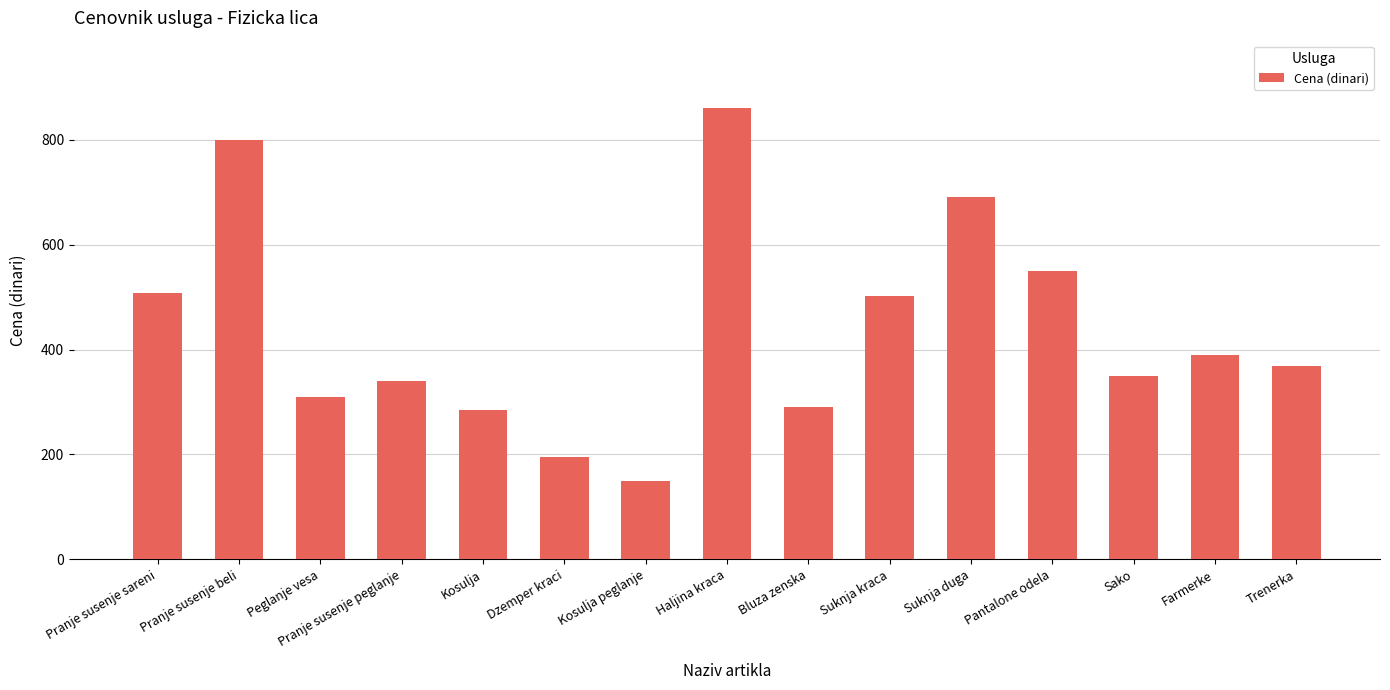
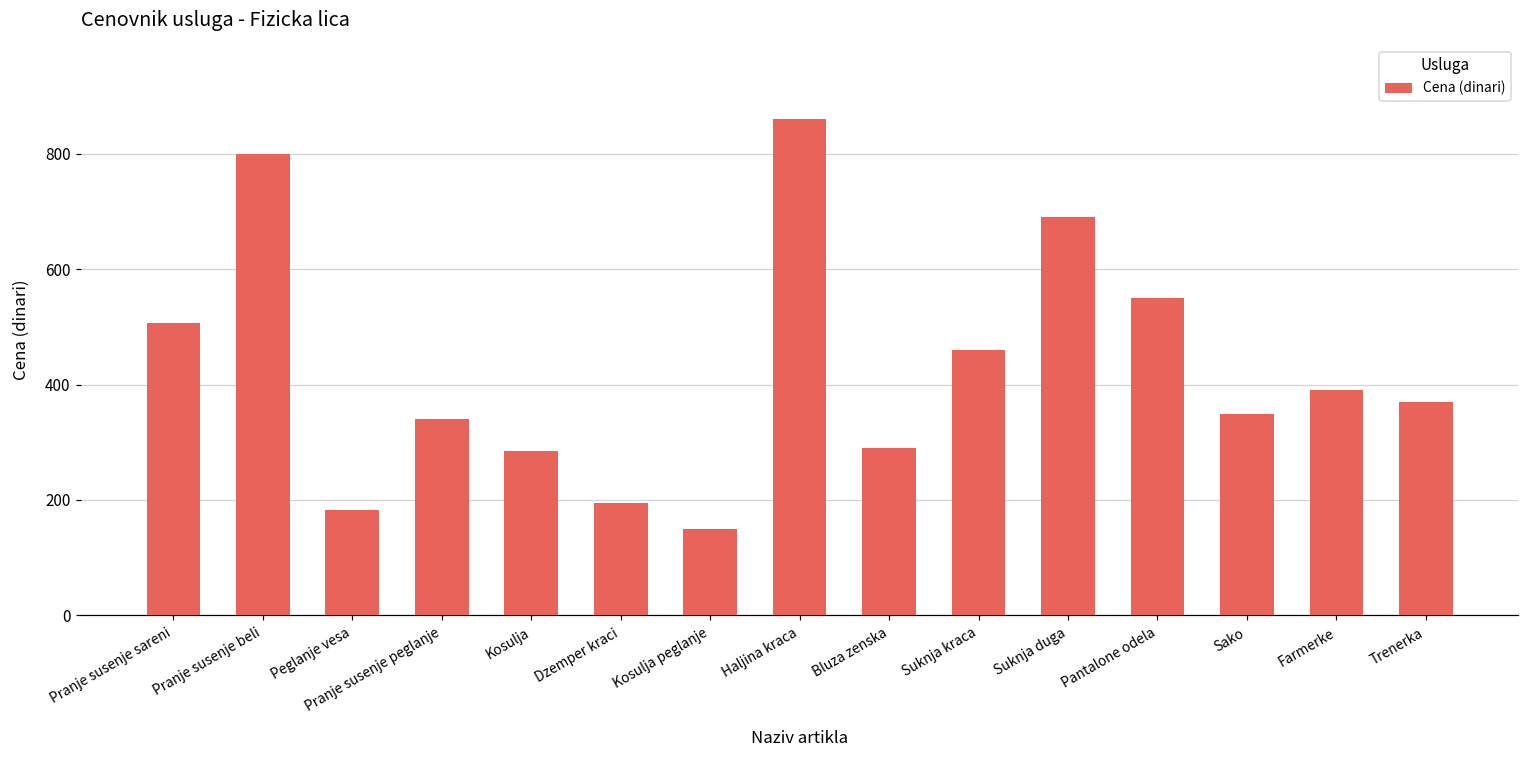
  {
    "Pranje susenje sareni": 510,
    "Pranje susenje beli": 800,
-   "Peglanje vesa": 310,
+   "Peglanje vesa": 180,
    "Pranje susenje peglanje": 340,
    "Kosulja": 280,
    "Dzemper kraci": 200,
    "Kosulja peglanje": 150,
    "Haljina kraca": 860,
    "Bluza zenska": 290,
-   "Suknja kraca": 500,
+   "Suknja kraca": 460,
    "Suknja duga": 690,
    "Pantalone odela": 550,
    "Sako": 350,
    "Farmerke": 390,
    "Trenerka": 370
  }
